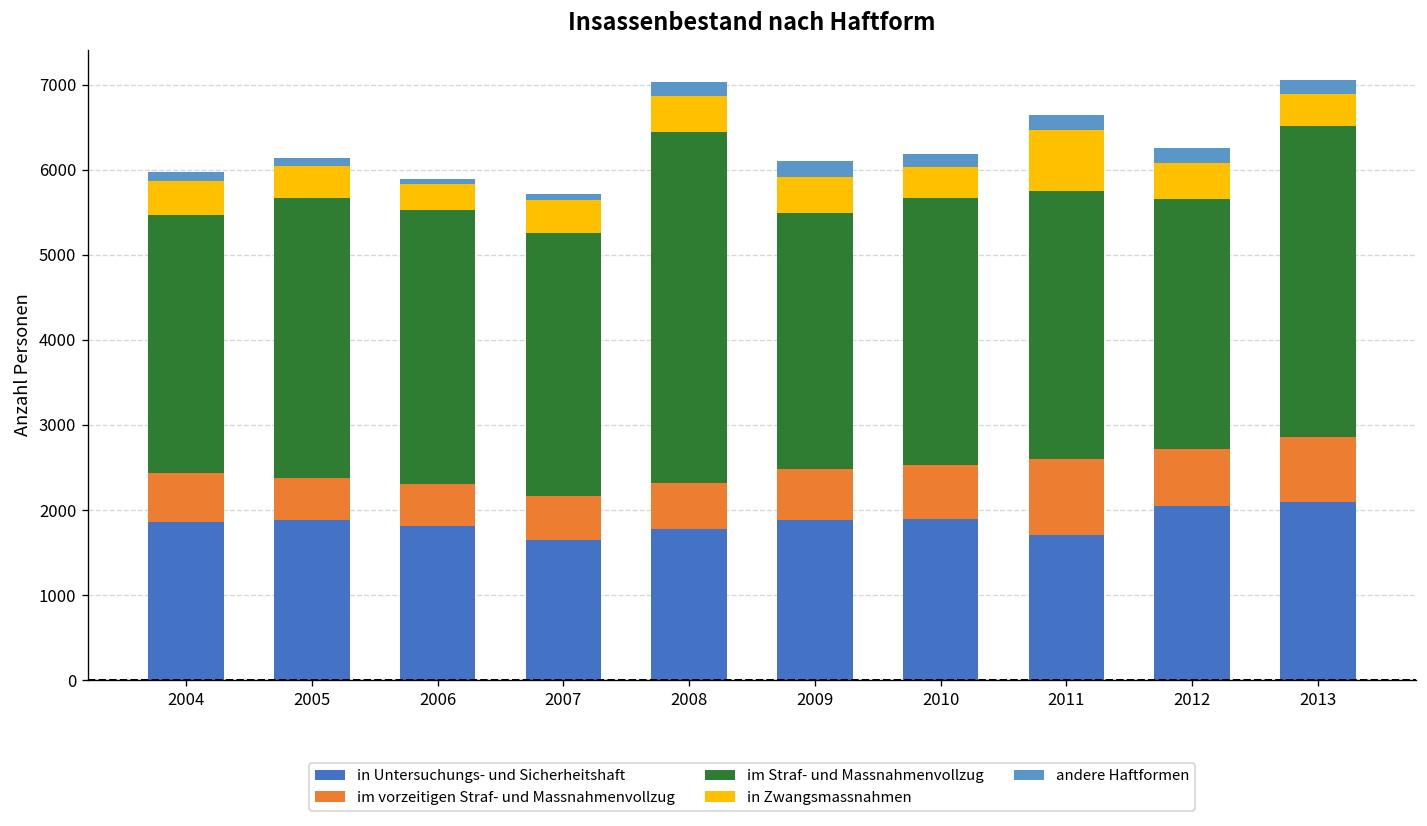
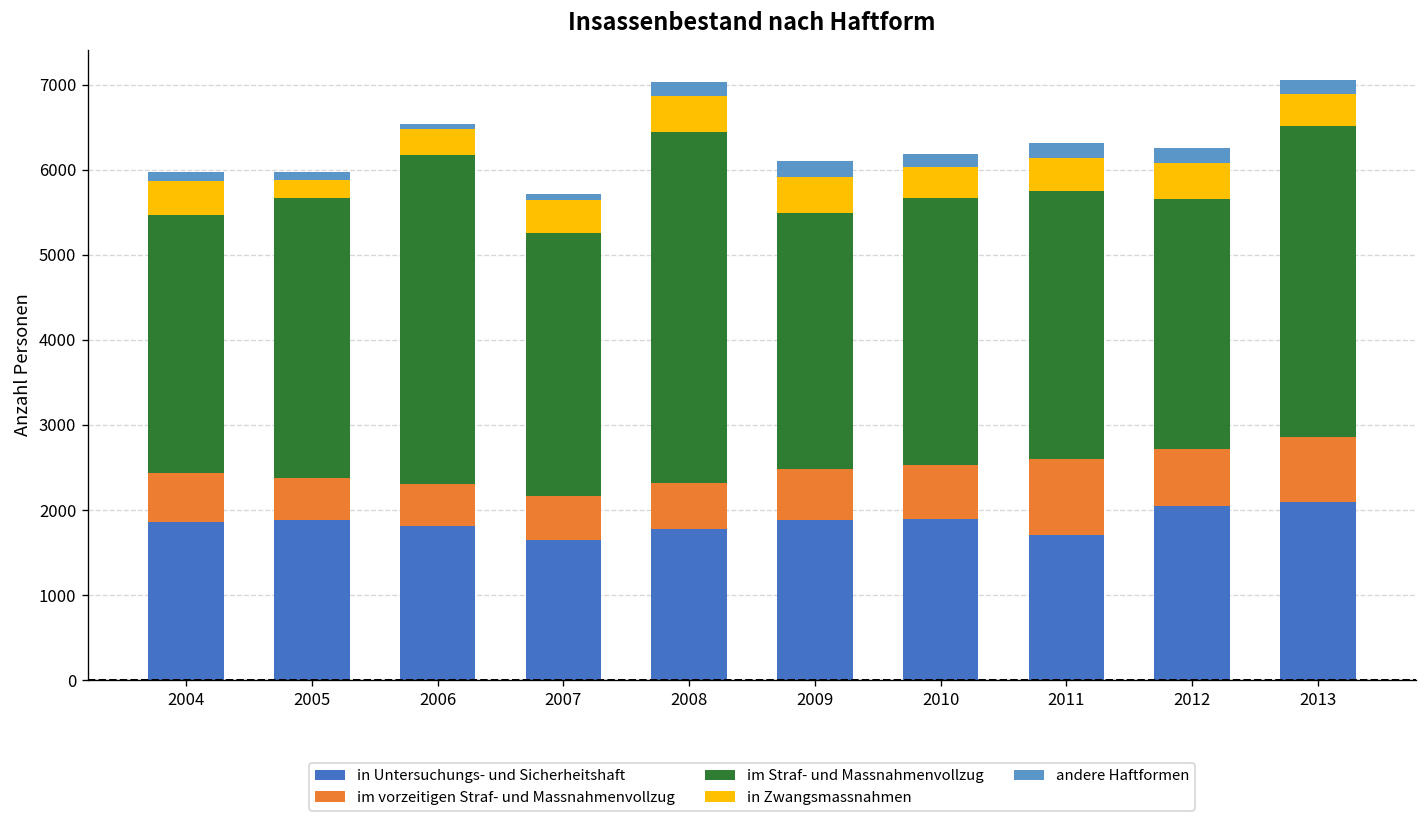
  {
    "im vorzeitigen Straf- und Massnahmenvollzug": {
      "2004": 600,
      "2005": 500,
      "2006": 500,
      "2007": 500,
      "2008": 500,
      "2009": 600,
      "2010": 600,
      "2011": 900,
      "2012": 700,
      "2013": 800
    },
    "im Straf- und Massnahmenvollzug": {
      "2004": 3000,
      "2005": 3300,
-     "2006": 3200,
+     "2006": 3900,
      "2007": 3100,
      "2008": 4100,
      "2009": 3000,
      "2010": 3100,
      "2011": 3200,
      "2012": 2900,
      "2013": 3700
    },
    "in Zwangsmassnahmen": {
      "2004": 400,
-     "2005": 400,
+     "2005": 200,
      "2006": 300,
      "2007": 400,
      "2008": 400,
      "2009": 400,
      "2010": 400,
-     "2011": 700,
+     "2011": 400,
      "2012": 400,
      "2013": 400
    }
  }
